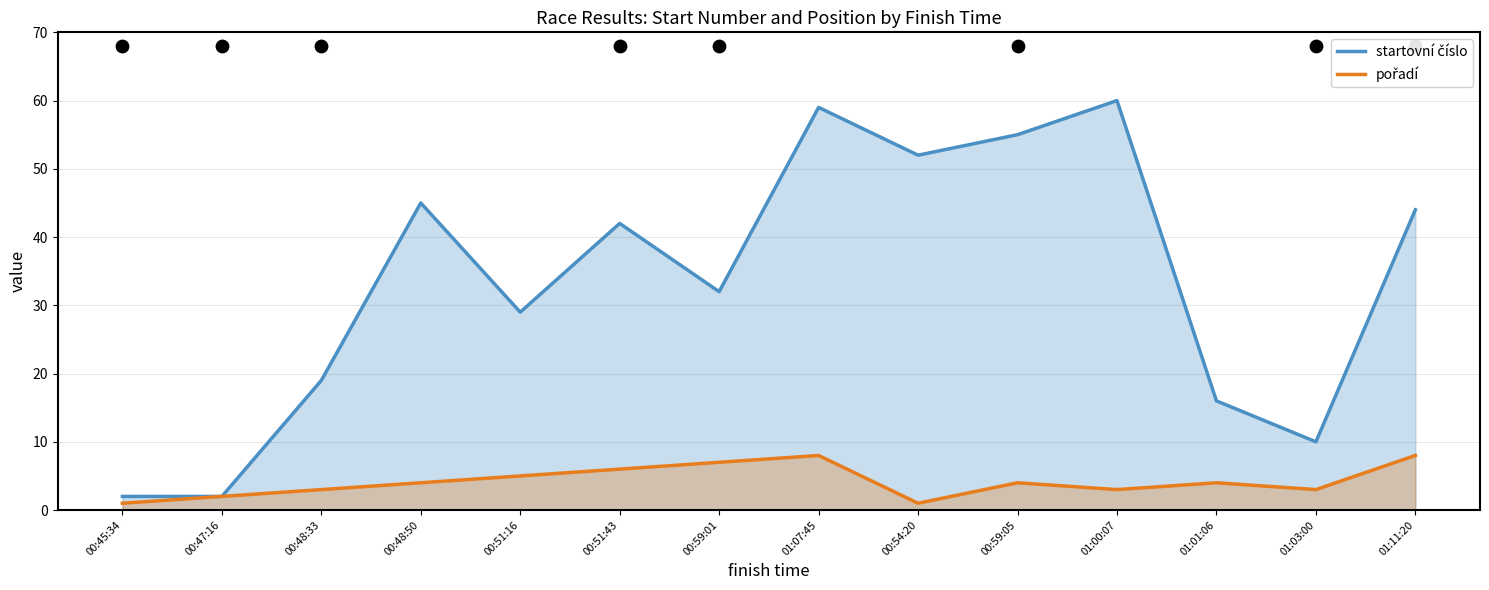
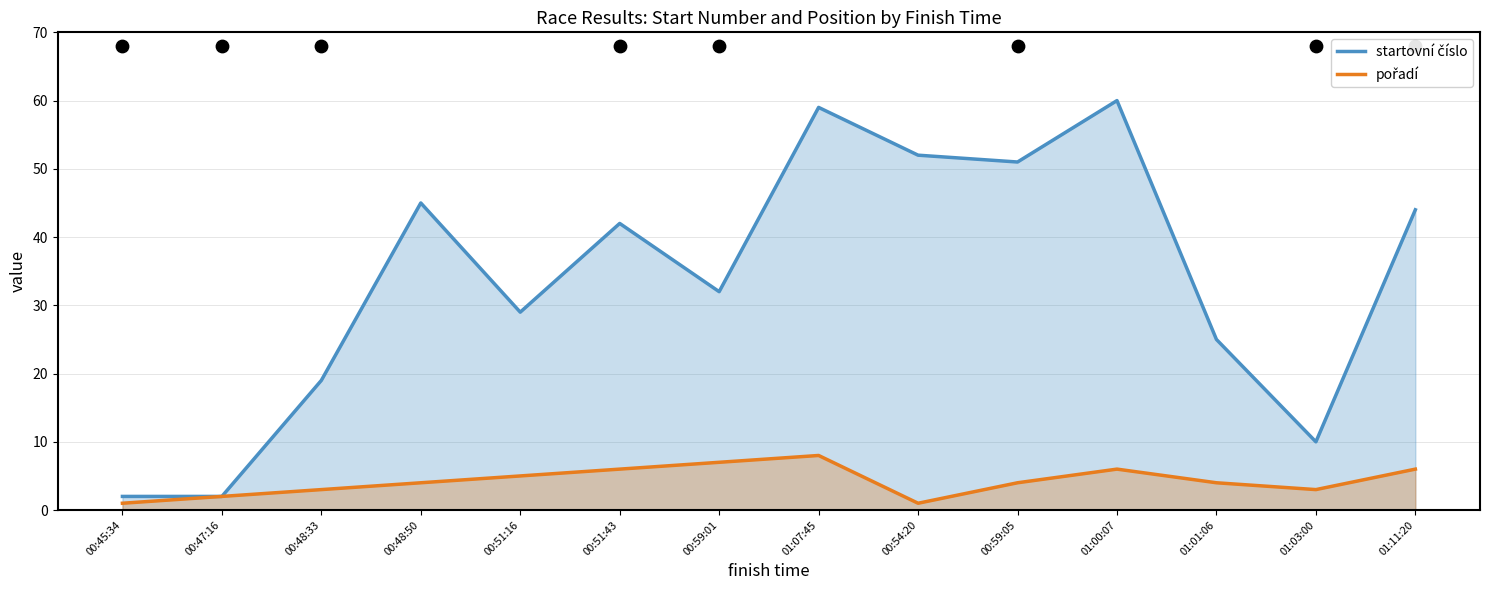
  {
    "startovní číslo": {
      "00:45:34": 2,
      "00:48:33": 19,
      "00:48:50": 45,
      "00:51:16": 29,
      "00:51:43": 42,
      "00:59:01": 32,
      "01:07:45": 59,
      "00:54:20": 52,
-     "00:59:05": 55,
+     "00:59:05": 51,
      "01:00:07": 60,
-     "01:01:06": 16,
+     "01:01:06": 25,
      "01:03:00": 10,
      "01:11:20": 44
    },
    "pořadí": {
      "00:45:34": 1,
      "00:48:33": 3,
      "00:48:50": 4,
      "00:51:16": 5,
      "00:51:43": 6,
      "00:59:01": 7,
      "01:07:45": 8,
      "00:54:20": 1,
      "00:59:05": 4,
-     "01:00:07": 3,
+     "01:00:07": 6,
      "01:01:06": 4,
      "01:03:00": 3,
-     "01:11:20": 8
+     "01:11:20": 6
    }
  }
